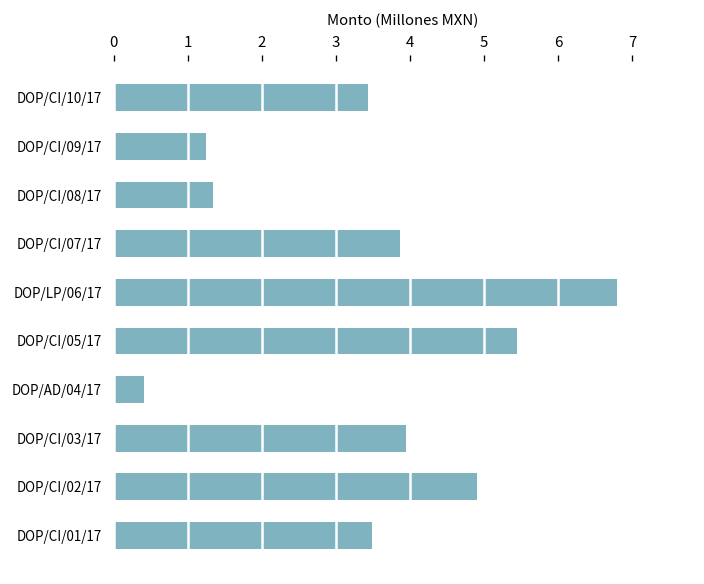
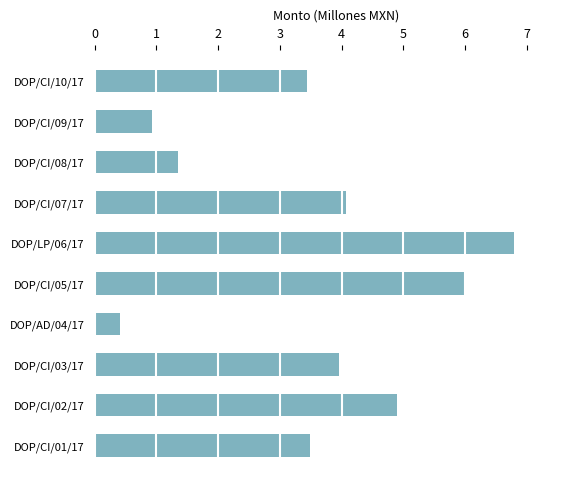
  {
    "DOP/CI/10/17": 3.4,
-   "DOP/CI/09/17": 1.2,
+   "DOP/CI/09/17": 0.9,
    "DOP/CI/08/17": 1.3,
-   "DOP/CI/07/17": 3.9,
+   "DOP/CI/07/17": 4.1,
    "DOP/LP/06/17": 6.8,
-   "DOP/CI/05/17": 5.5,
+   "DOP/CI/05/17": 6.0,
    "DOP/AD/04/17": 0.4,
    "DOP/CI/03/17": 4.0,
    "DOP/CI/02/17": 4.9,
    "DOP/CI/01/17": 3.5
  }
